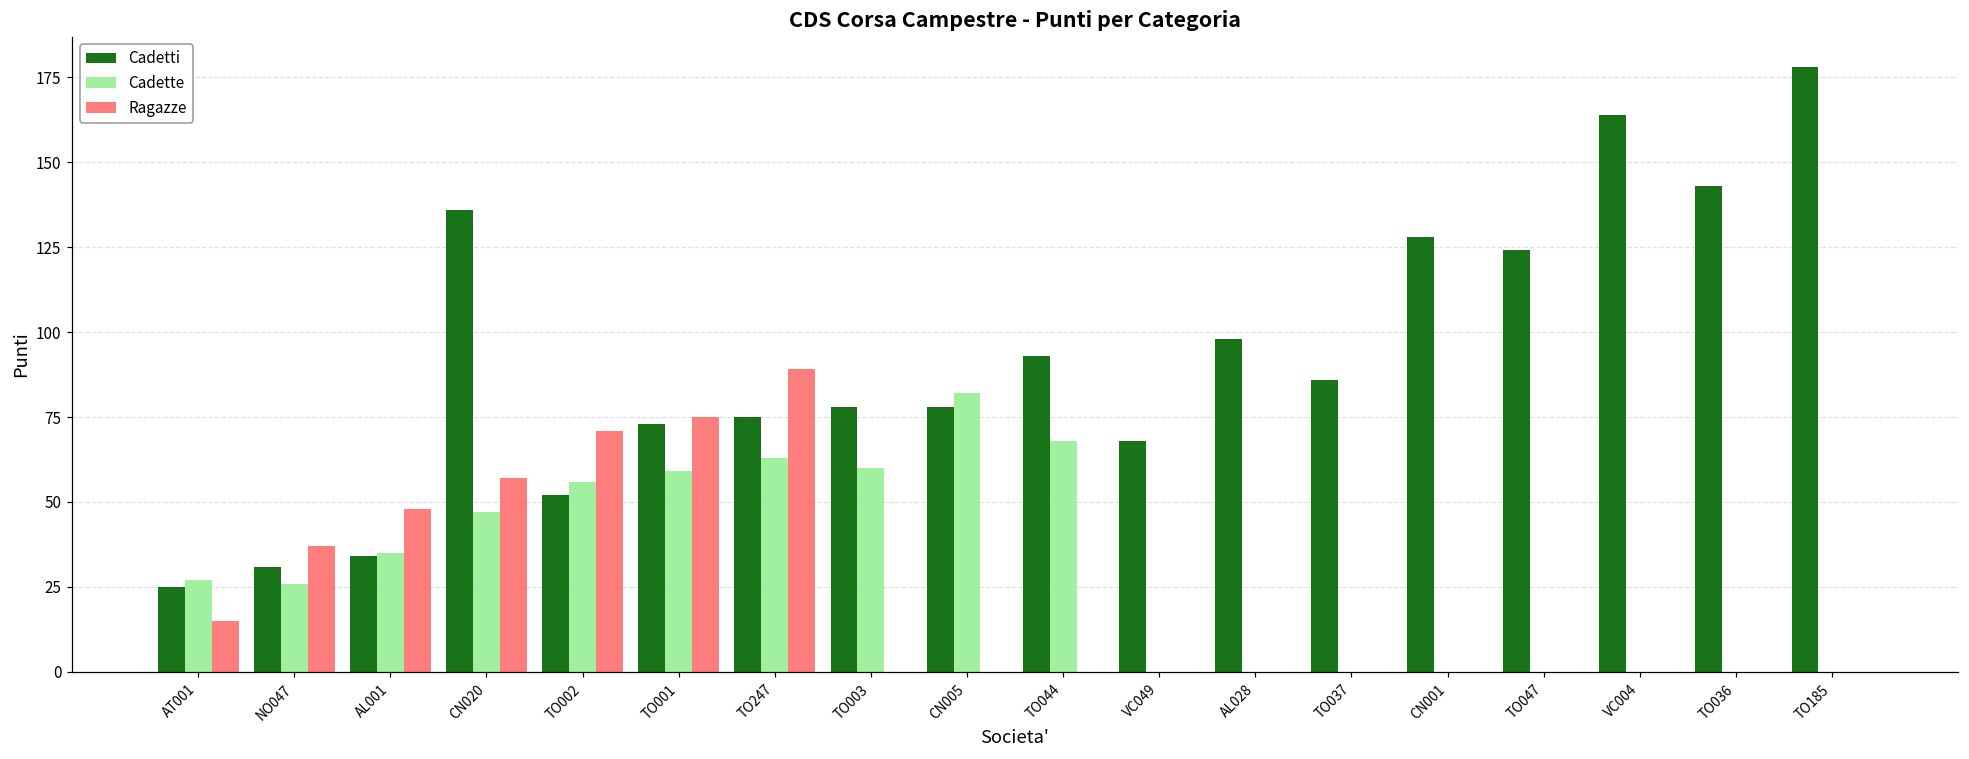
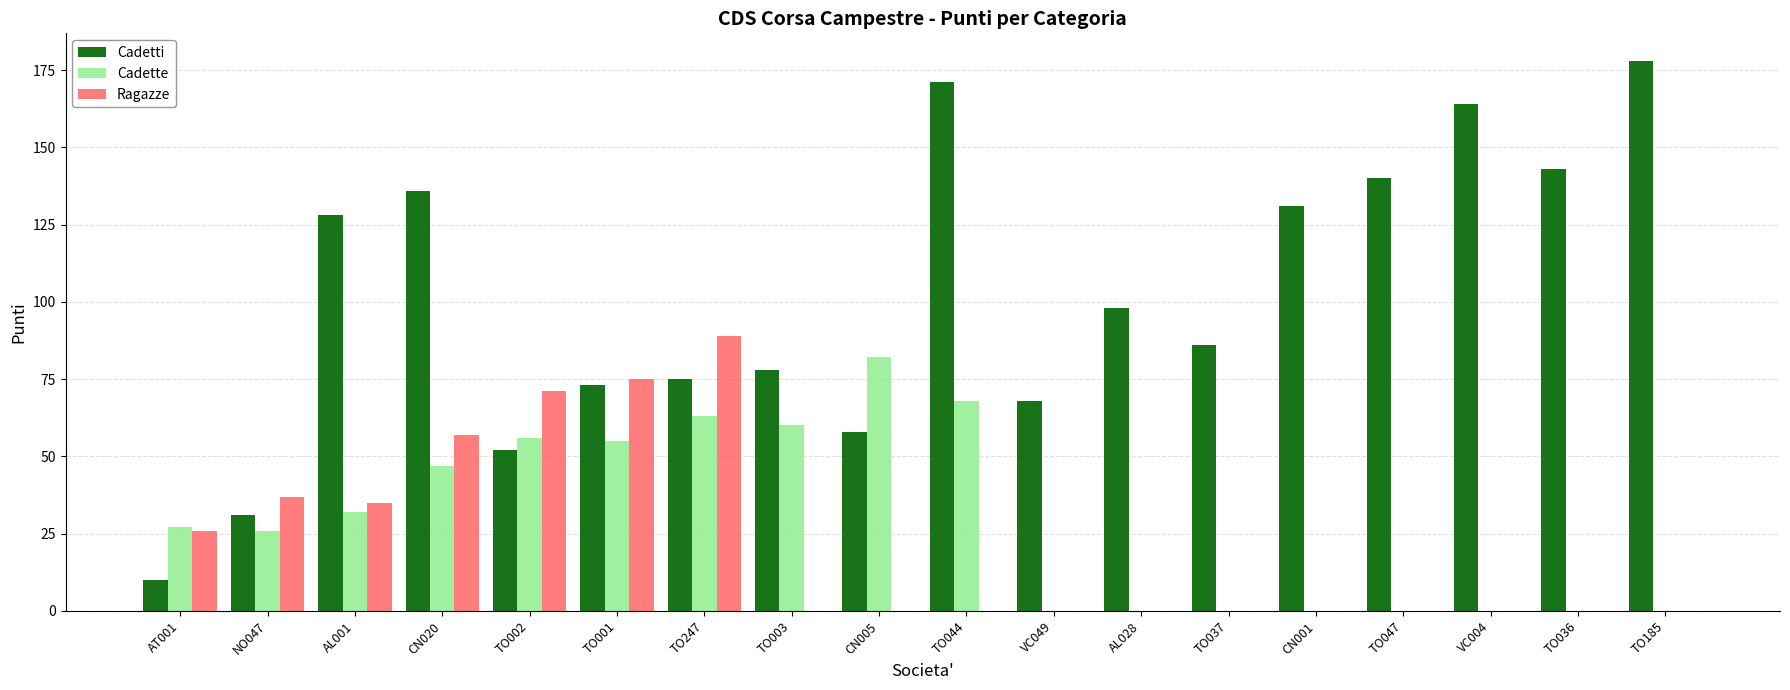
  {
    "Cadetti": {
-     "AT001": 25,
+     "AT001": 10,
      "NO047": 31,
-     "AL001": 34,
+     "AL001": 128,
      "CN020": 136,
      "TO002": 52,
      "TO001": 73,
      "TO247": 75,
      "TO003": 78,
-     "CN005": 78,
-     "TO044": 93,
+     "CN005": 58,
+     "TO044": 171,
      "VC049": 68,
      "AL028": 98,
      "TO037": 86,
-     "CN001": 128,
-     "TO047": 124,
+     "CN001": 131,
+     "TO047": 140,
      "VC004": 164,
      "TO036": 143,
      "TO185": 178
    },
    "Cadette": {
      "AT001": 27,
      "NO047": 26,
-     "AL001": 35,
+     "AL001": 32,
      "CN020": 47,
      "TO002": 56,
-     "TO001": 59,
+     "TO001": 55,
      "TO247": 63,
      "TO003": 60,
      "CN005": 82,
      "TO044": 68,
      "VC049": 0,
      "AL028": 0,
      "TO037": 0,
      "CN001": 0,
      "TO047": 0,
      "VC004": 0,
      "TO036": 0,
      "TO185": 0
    },
    "Ragazze": {
-     "AT001": 15,
+     "AT001": 26,
      "NO047": 37,
-     "AL001": 48,
+     "AL001": 35,
      "CN020": 57,
      "TO002": 71,
      "TO001": 75,
      "TO247": 89,
      "TO003": 0,
      "CN005": 0,
      "TO044": 0,
      "VC049": 0,
      "AL028": 0,
      "TO037": 0,
      "CN001": 0,
      "TO047": 0,
      "VC004": 0,
      "TO036": 0,
      "TO185": 0
    }
  }
